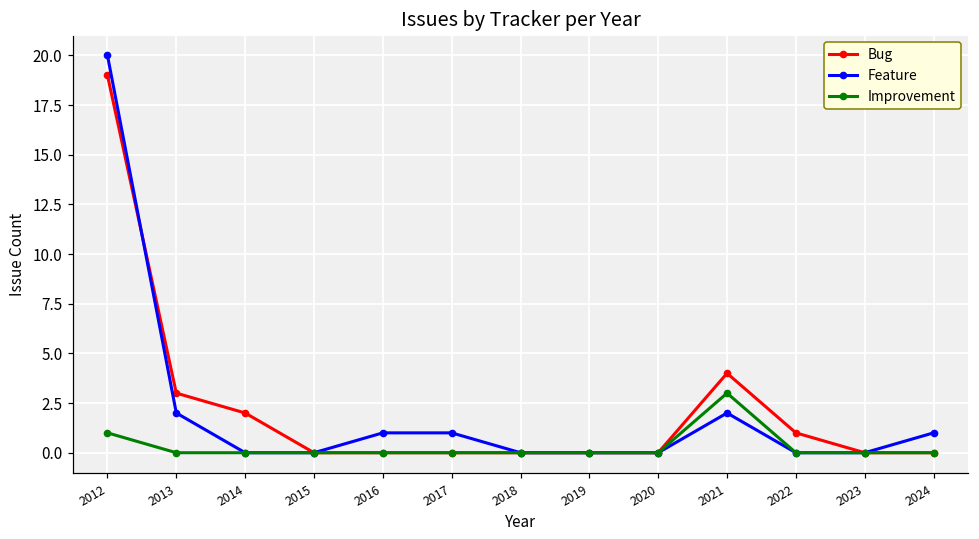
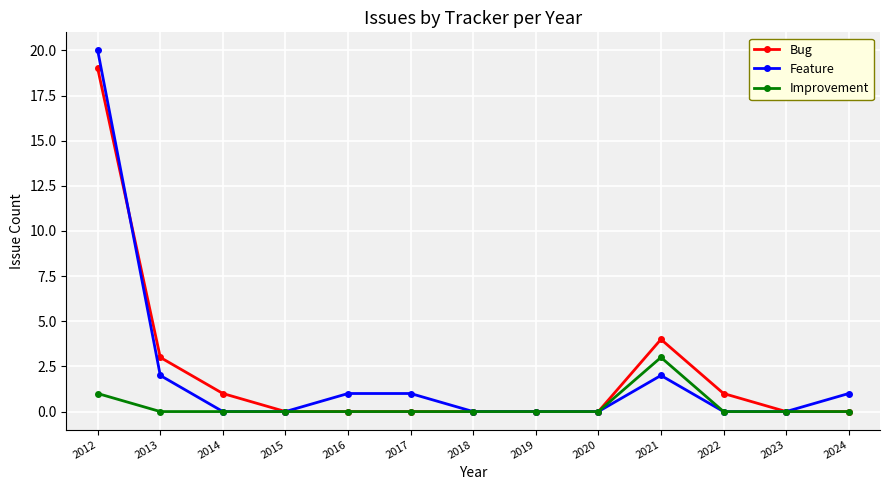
  {
    "Bug": {
      "2012": 19,
      "2013": 3,
-     "2014": 2,
+     "2014": 1,
      "2021": 4,
      "2022": 1
    },
    "Feature": {
      "2012": 20,
      "2013": 2,
      "2016": 1,
      "2017": 1,
      "2021": 2,
      "2024": 1
    },
    "Improvement": {
      "2012": 1,
      "2013": 0,
      "2021": 3
    }
  }
